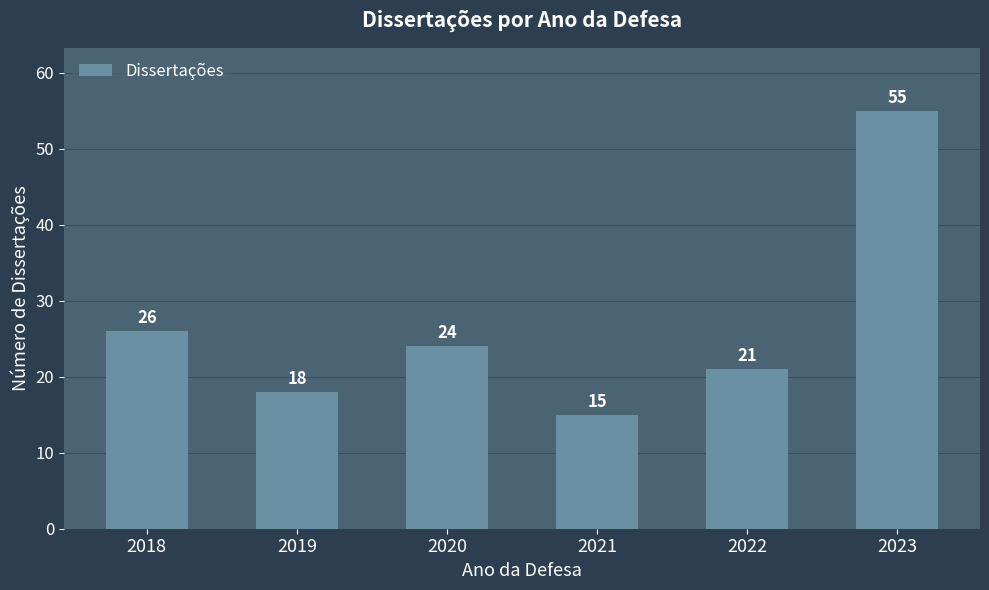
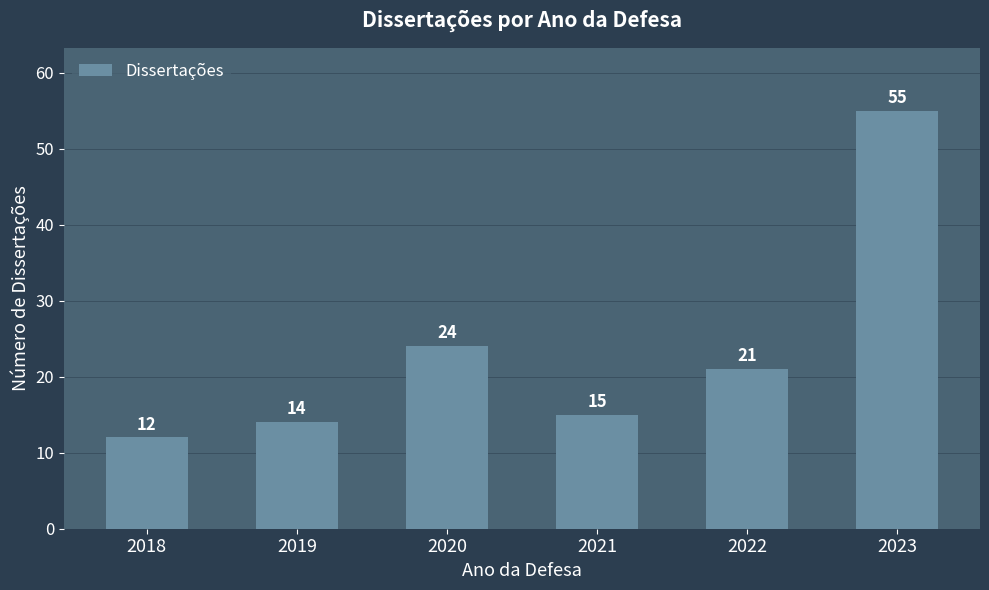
  {
-   "2018": 26,
-   "2019": 18,
+   "2018": 12,
+   "2019": 14,
    "2020": 24,
    "2021": 15,
    "2022": 21,
    "2023": 55
  }
